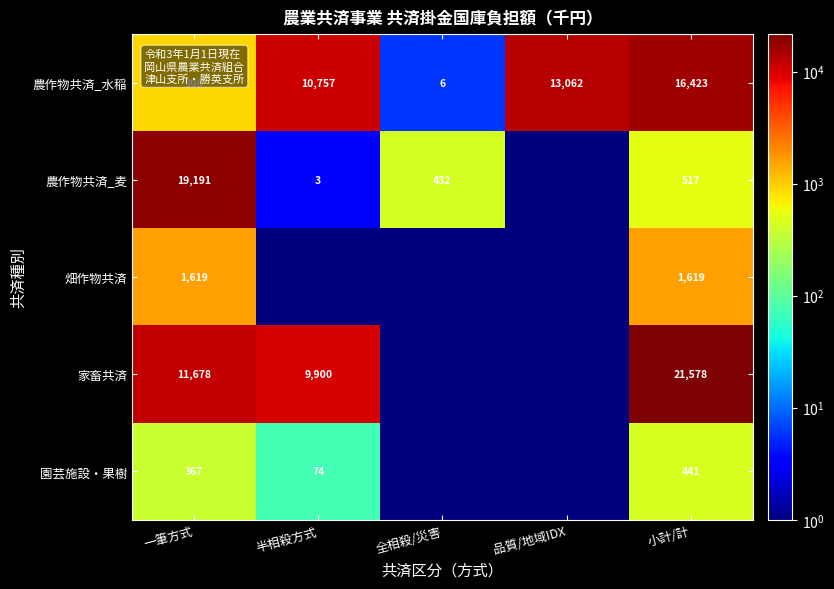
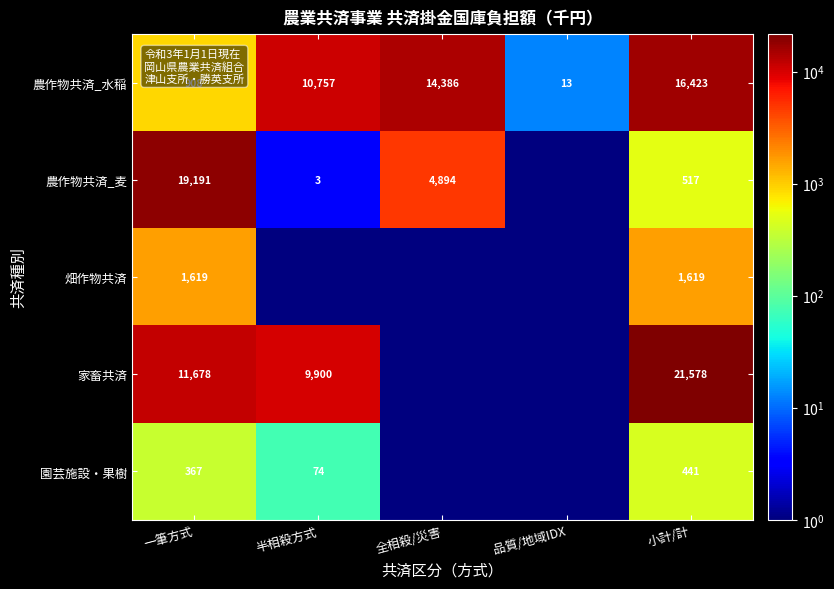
  {
    "農作物共済_水稲": {
      "半相殺方式": "10,757",
-     "全相殺/災害": "6",
-     "品質/地域IDX": "13,062",
+     "全相殺/災害": "14,386",
+     "品質/地域IDX": "13",
      "小計/計": "16,423"
    },
    "農作物共済_麦": {
      "一筆方式": "19,191",
      "半相殺方式": "3",
-     "全相殺/災害": "432",
+     "全相殺/災害": "4,894",
      "小計/計": "517"
    },
    "畑作物共済": {
      "一筆方式": "1,619",
      "小計/計": "1,619"
    },
    "家畜共済": {
      "一筆方式": "11,678",
      "半相殺方式": "9,900",
      "小計/計": "21,578"
    },
    "園芸施設・果樹": {
      "一筆方式": "367",
      "半相殺方式": "74",
      "小計/計": "441"
    }
  }
